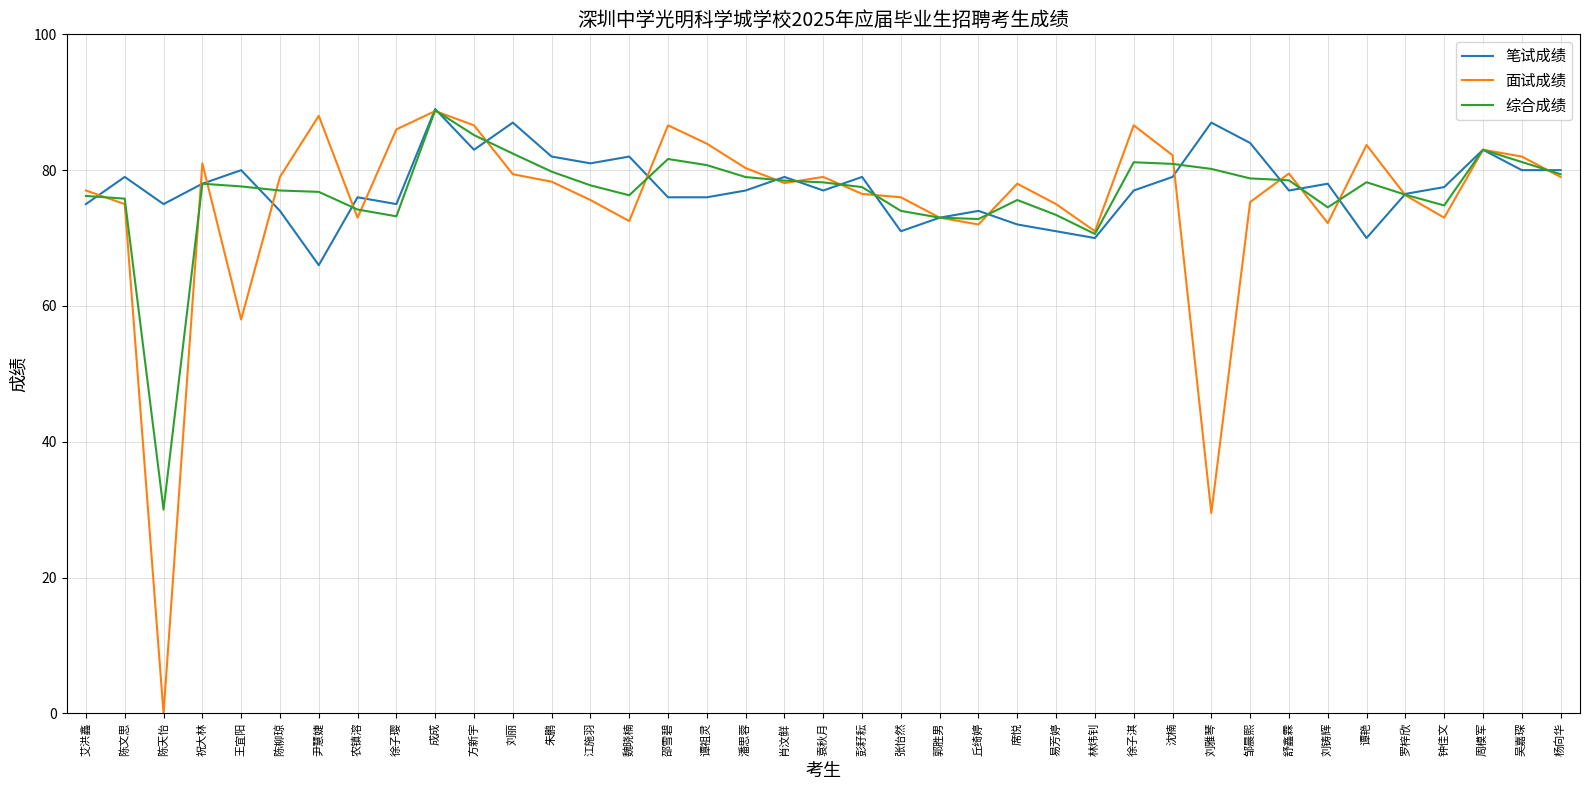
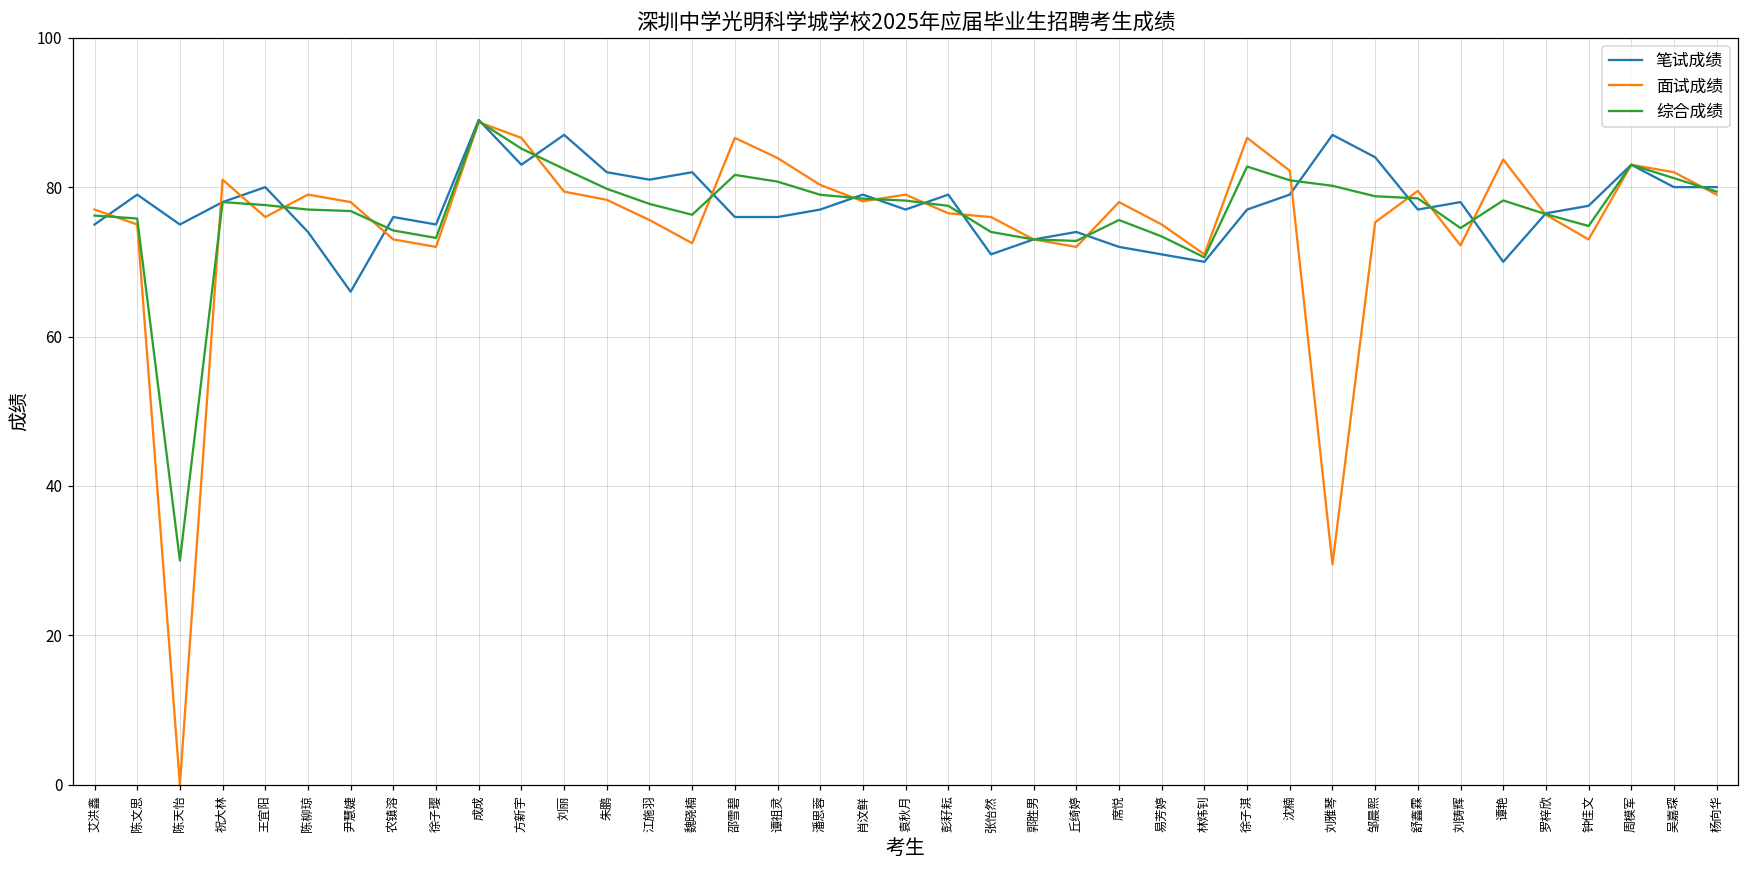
  {
    "笔试成绩": {
      "艾洪鑫": 75,
      "陈文思": 79,
      "陈天怡": 75,
      "王宜阳": 80,
      "陈柳琼": 74,
      "尹慧婕": 66,
      "农镇溶": 76,
      "徐子璎": 75,
      "方新宇": 83,
      "刘丽": 87,
      "朱鹏": 82,
      "江施羽": 81,
      "魏晓楠": 82,
      "邵雪碧": 76,
      "谭祖灵": 76,
      "潘思蓉": 77,
      "肖汶鲜": 79,
      "袁秋月": 77,
      "彭耔耘": 79,
      "张怡然": 71,
      "丘绮婷": 74,
      "席悦": 72,
      "易芳婷": 71,
      "林炜钊": 70,
      "徐子淇": 77,
      "沈楠": 79,
      "刘雅琴": 87,
      "邹晨熙": 84,
      "舒鑫霖": 77,
      "刘铸辉": 78,
      "谭艳": 70,
      "钟佳文": 78,
      "吴嘉琛": 80,
      "杨向华": 80
    },
    "面试成绩": {
      "艾洪鑫": 77,
      "陈文思": 75,
      "陈天怡": 0,
      "祝大林": 81,
-     "王宜阳": 58,
+     "王宜阳": 76,
      "陈柳琼": 79,
-     "尹慧婕": 88,
+     "尹慧婕": 78,
      "农镇溶": 73,
-     "徐子璎": 86,
+     "徐子璎": 72,
      "方新宇": 87,
      "刘丽": 79,
      "朱鹏": 78,
      "江施羽": 76,
      "魏晓楠": 73,
      "邵雪碧": 87,
      "谭祖灵": 84,
      "潘思蓉": 80,
      "袁秋月": 79,
      "彭耔耘": 77,
      "张怡然": 76,
      "丘绮婷": 72,
      "席悦": 78,
      "易芳婷": 75,
      "林炜钊": 71,
      "徐子淇": 87,
      "沈楠": 82,
      "刘雅琴": 30,
      "邹晨熙": 75,
      "舒鑫霖": 80,
      "刘铸辉": 72,
      "谭艳": 84,
      "钟佳文": 73,
      "吴嘉琛": 82,
      "杨向华": 79
    },
    "综合成绩": {
      "艾洪鑫": 76,
      "陈文思": 76,
      "陈天怡": 30,
      "王宜阳": 78,
      "陈柳琼": 77,
      "尹慧婕": 77,
      "农镇溶": 74,
      "徐子璎": 73,
      "方新宇": 85,
      "刘丽": 82,
      "朱鹏": 80,
      "江施羽": 78,
      "魏晓楠": 76,
      "邵雪碧": 82,
      "谭祖灵": 81,
      "潘思蓉": 79,
      "袁秋月": 78,
      "彭耔耘": 78,
      "张怡然": 74,
      "丘绮婷": 73,
      "席悦": 76,
      "易芳婷": 73,
      "林炜钊": 71,
-     "徐子淇": 81,
+     "徐子淇": 83,
      "沈楠": 81,
      "刘雅琴": 80,
      "邹晨熙": 79,
      "舒鑫霖": 79,
      "刘铸辉": 75,
      "谭艳": 78,
      "钟佳文": 75,
      "吴嘉琛": 81,
      "杨向华": 79
    }
  }
